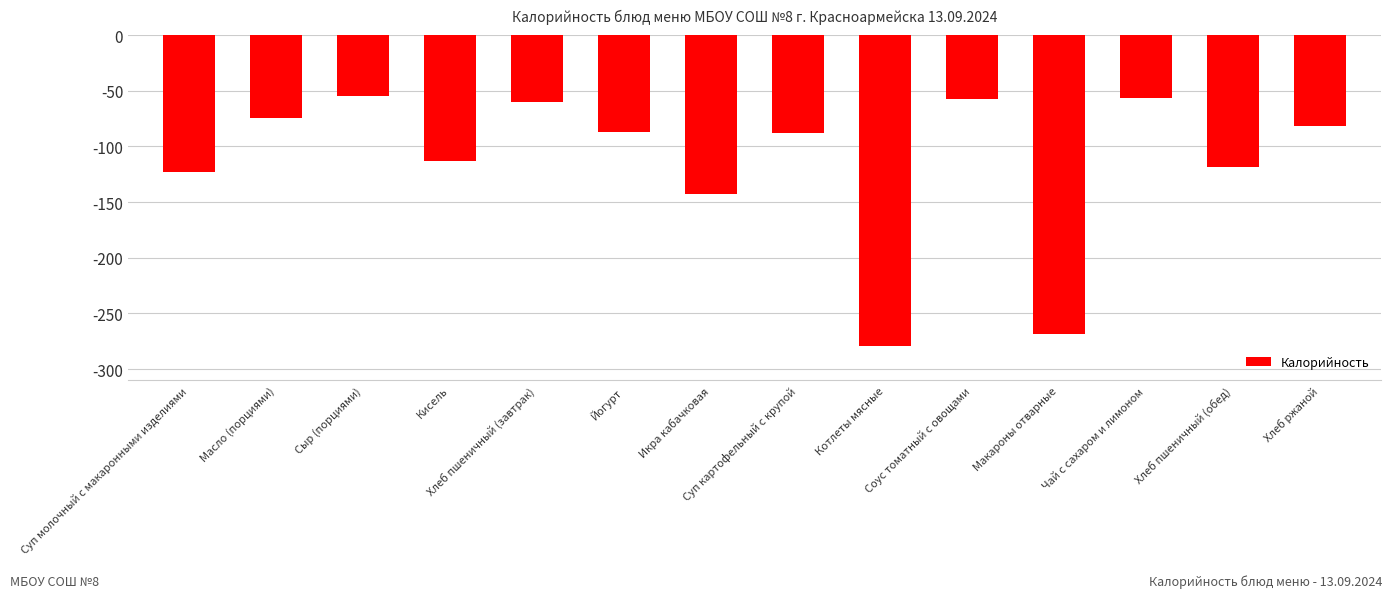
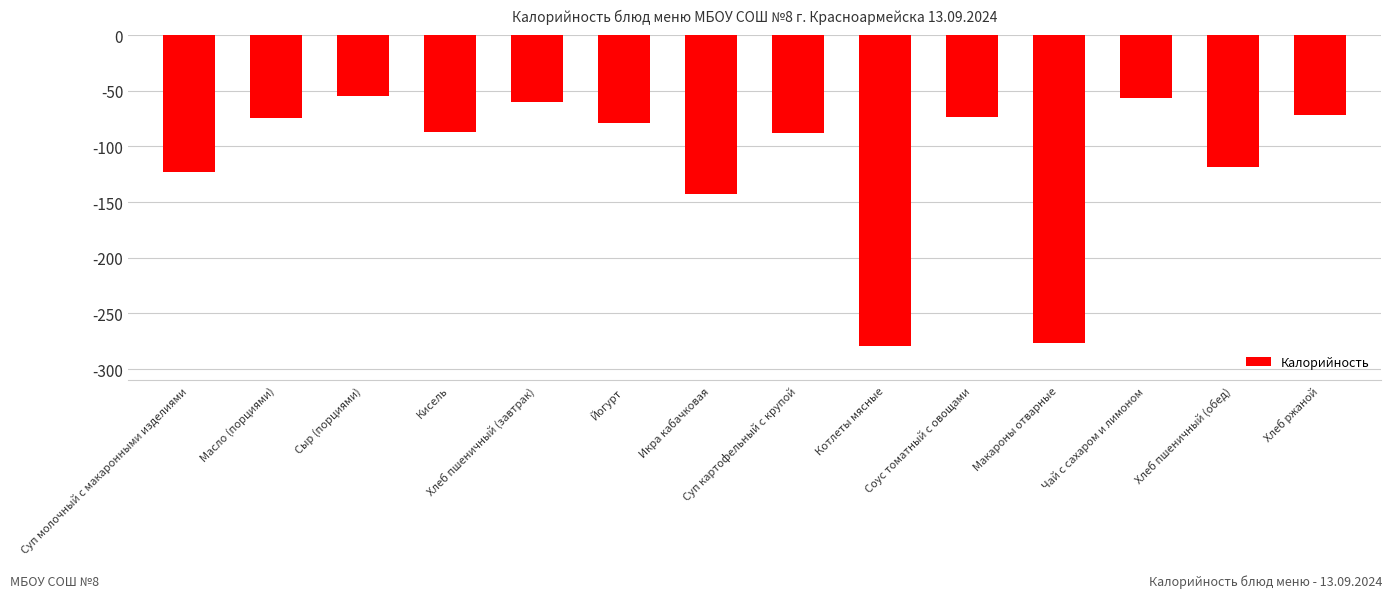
  {
    "Суп молочный с макаронными изделиями": -123,
    "Масло (порциями)": -75,
    "Сыр (порциями)": -55,
-   "Кисель": -113,
+   "Кисель": -87,
    "Хлеб пшеничный (завтрак)": -60,
-   "Йогурт": -87,
+   "Йогурт": -79,
    "Икра кабачковая": -143,
    "Суп картофельный с крупой": -88,
    "Котлеты мясные": -279,
-   "Соус томатный с овощами": -58,
-   "Макароны отварные": -268,
+   "Соус томатный с овощами": -73,
+   "Макароны отварные": -277,
    "Чай с сахаром и лимоном": -56,
    "Хлеб пшеничный (обед)": -118,
-   "Хлеб ржаной": -82
+   "Хлеб ржаной": -72
  }
